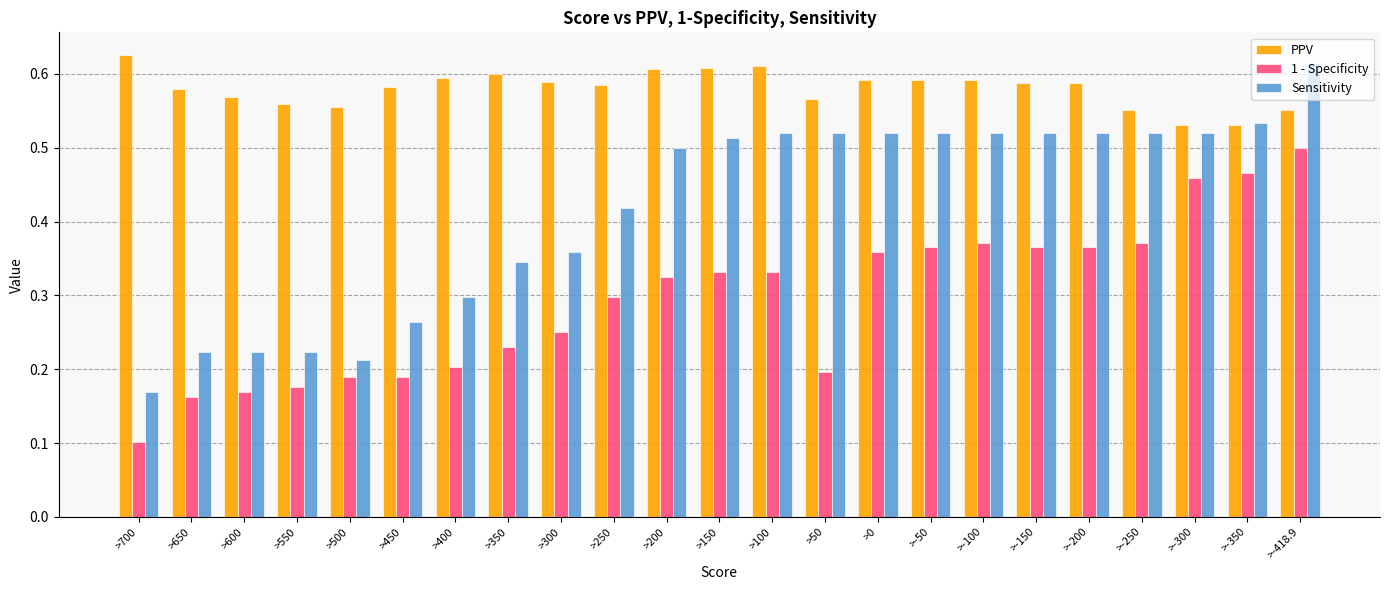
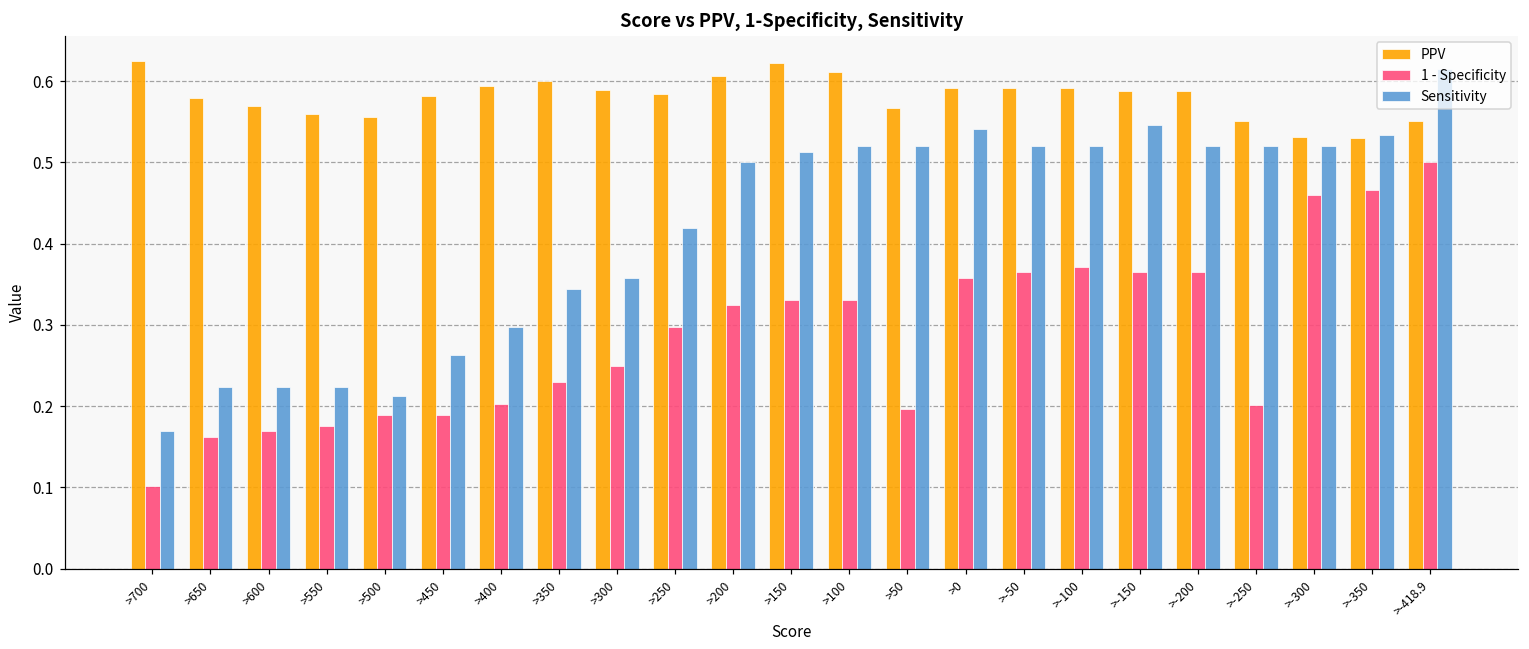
  {
    "PPV": {
      ">700": 0.63,
      ">650": 0.58,
      ">600": 0.57,
      ">550": 0.56,
      ">500": 0.56,
      ">450": 0.58,
      ">400": 0.59,
      ">350": 0.60,
      ">300": 0.59,
      ">250": 0.58,
      ">200": 0.61,
-     ">150": 0.61,
+     ">150": 0.62,
      ">100": 0.61,
      ">50": 0.57,
      ">0": 0.59,
      ">-50": 0.59,
      ">-100": 0.59,
      ">-150": 0.59,
      ">-200": 0.59,
      ">-250": 0.55,
      ">-300": 0.53,
      ">-350": 0.53,
      ">-418.9": 0.55
    },
    "1 - Specificity": {
      ">700": 0.10,
      ">650": 0.16,
      ">600": 0.17,
      ">550": 0.18,
      ">500": 0.19,
      ">450": 0.19,
      ">400": 0.20,
      ">350": 0.23,
      ">300": 0.25,
      ">250": 0.30,
      ">200": 0.32,
      ">150": 0.33,
      ">100": 0.33,
      ">50": 0.20,
      ">0": 0.36,
      ">-50": 0.36,
      ">-100": 0.37,
      ">-150": 0.36,
      ">-200": 0.36,
-     ">-250": 0.37,
+     ">-250": 0.20,
      ">-300": 0.46,
      ">-350": 0.47,
      ">-418.9": 0.50
    },
    "Sensitivity": {
      ">700": 0.17,
      ">650": 0.22,
      ">600": 0.22,
      ">550": 0.22,
      ">500": 0.21,
      ">450": 0.26,
      ">400": 0.30,
      ">350": 0.34,
      ">300": 0.36,
      ">250": 0.42,
      ">200": 0.50,
      ">150": 0.51,
      ">100": 0.52,
      ">50": 0.52,
-     ">0": 0.52,
+     ">0": 0.54,
      ">-50": 0.52,
      ">-100": 0.52,
-     ">-150": 0.52,
+     ">-150": 0.55,
      ">-200": 0.52,
      ">-250": 0.52,
      ">-300": 0.52,
      ">-350": 0.53
    }
  }
